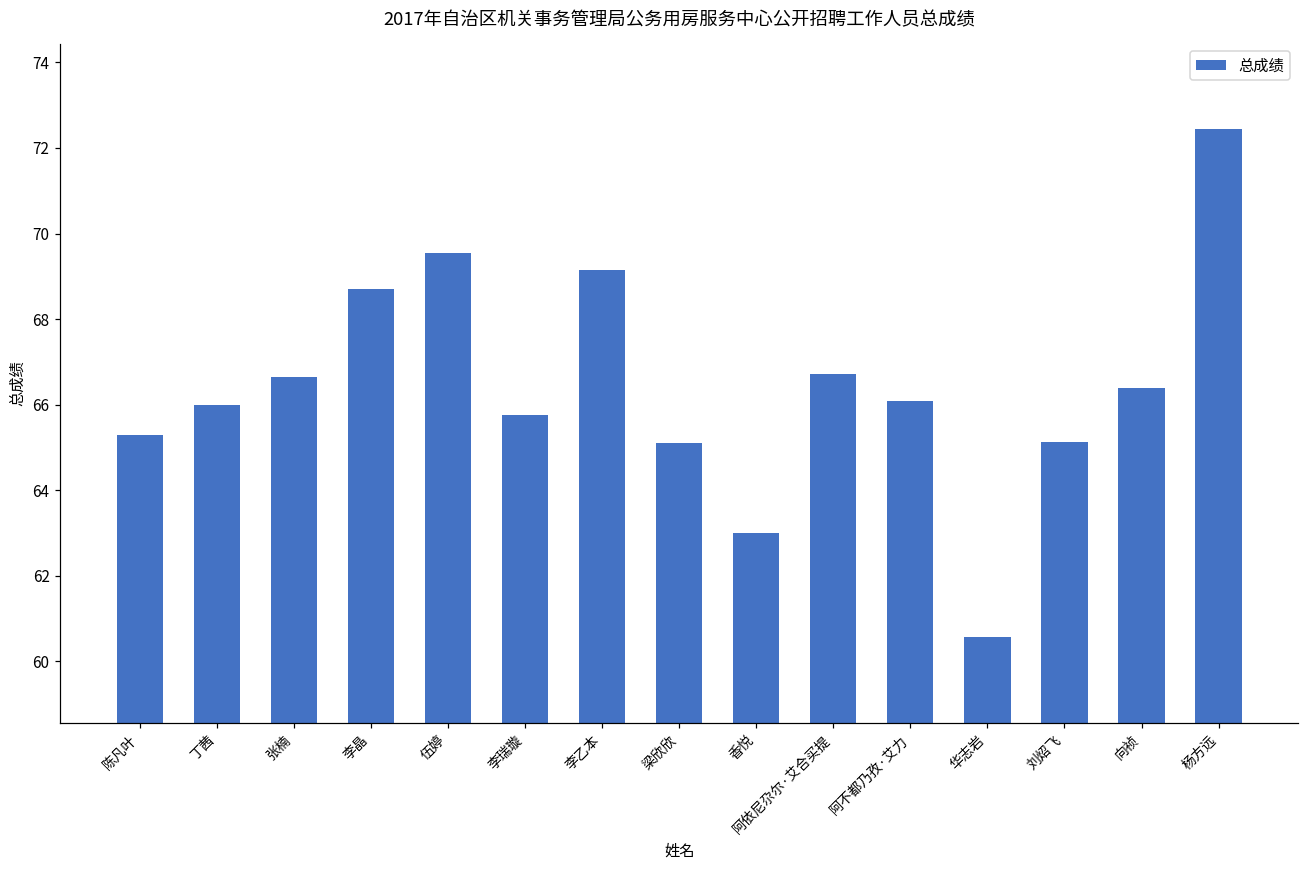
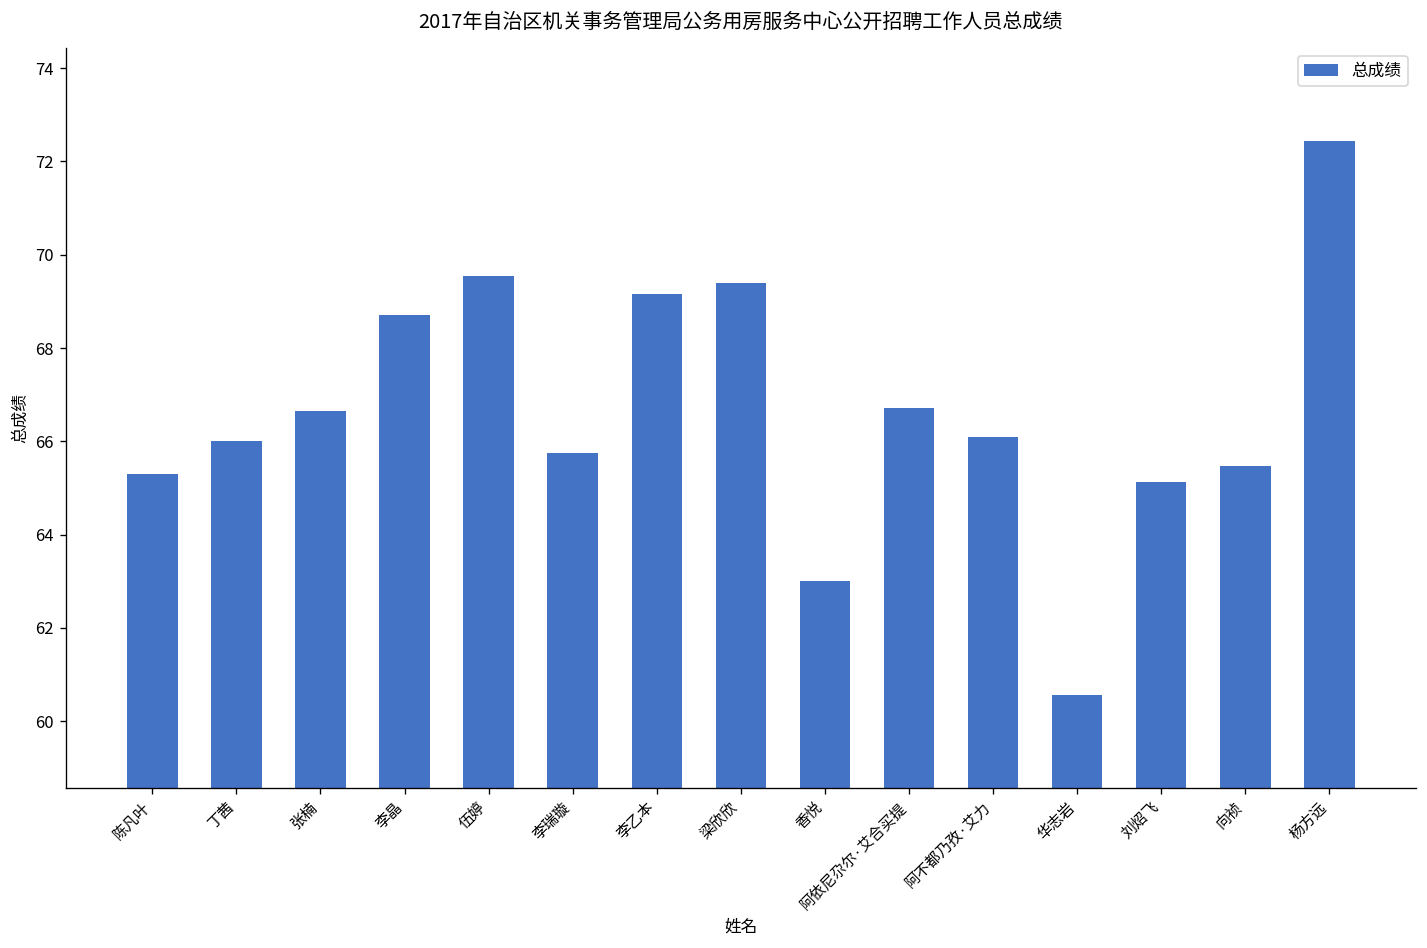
  {
    "陈凡叶": 65.3,
    "丁茜": 66.0,
    "张楠": 66.7,
    "李晶": 68.7,
    "伍婷": 69.6,
    "李瑞璇": 65.8,
    "李乙本": 69.2,
-   "梁欣欣": 65.1,
+   "梁欣欣": 69.4,
    "香悦": 63.0,
    "阿依尼尕尔·艾合买提": 66.7,
    "阿不都乃孜·艾力": 66.1,
    "华志岩": 60.6,
    "刘炤飞": 65.1,
-   "向祯": 66.4,
+   "向祯": 65.5,
    "杨方远": 72.4
  }
